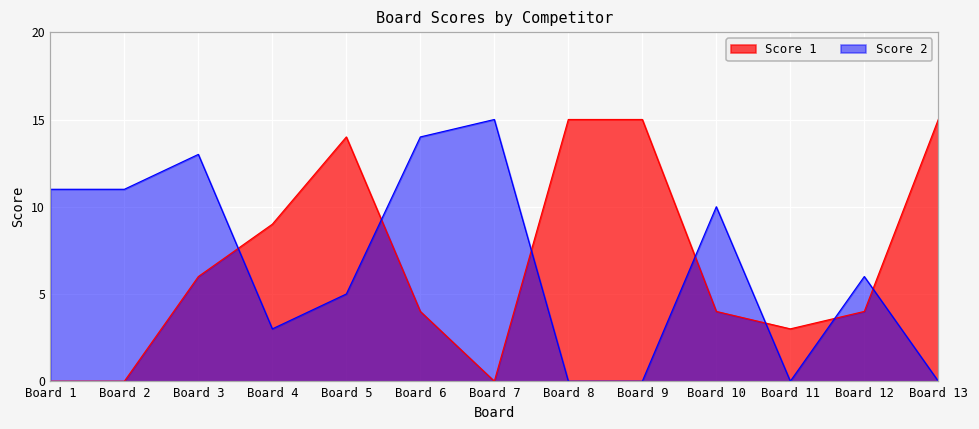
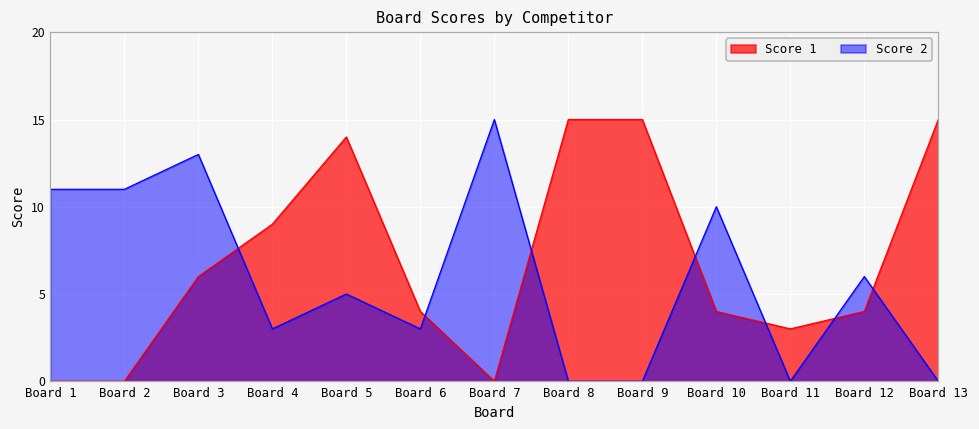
  {
    "Score 1": {
      "Board 1": 0,
      "Board 2": 0,
      "Board 3": 6,
      "Board 4": 9,
      "Board 5": 14,
      "Board 6": 4,
      "Board 7": 0,
      "Board 8": 15,
      "Board 9": 15,
      "Board 10": 4,
      "Board 11": 3,
      "Board 12": 4,
      "Board 13": 15
    },
    "Score 2": {
      "Board 1": 11,
      "Board 2": 11,
      "Board 3": 13,
      "Board 4": 3,
      "Board 5": 5,
-     "Board 6": 14,
+     "Board 6": 3,
      "Board 7": 15,
      "Board 8": 0,
      "Board 9": 0,
      "Board 10": 10,
      "Board 11": 0,
      "Board 12": 6,
      "Board 13": 0
    }
  }
